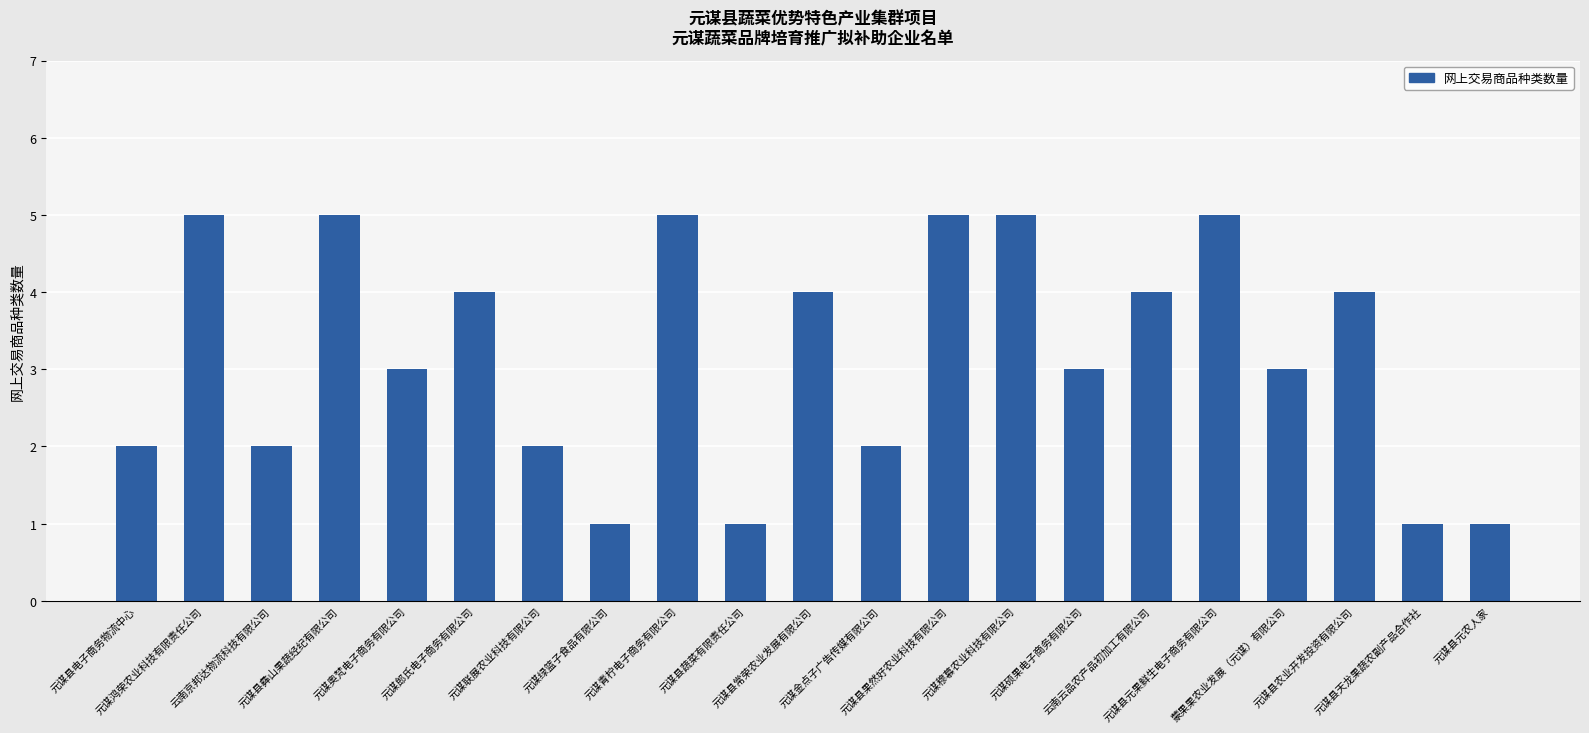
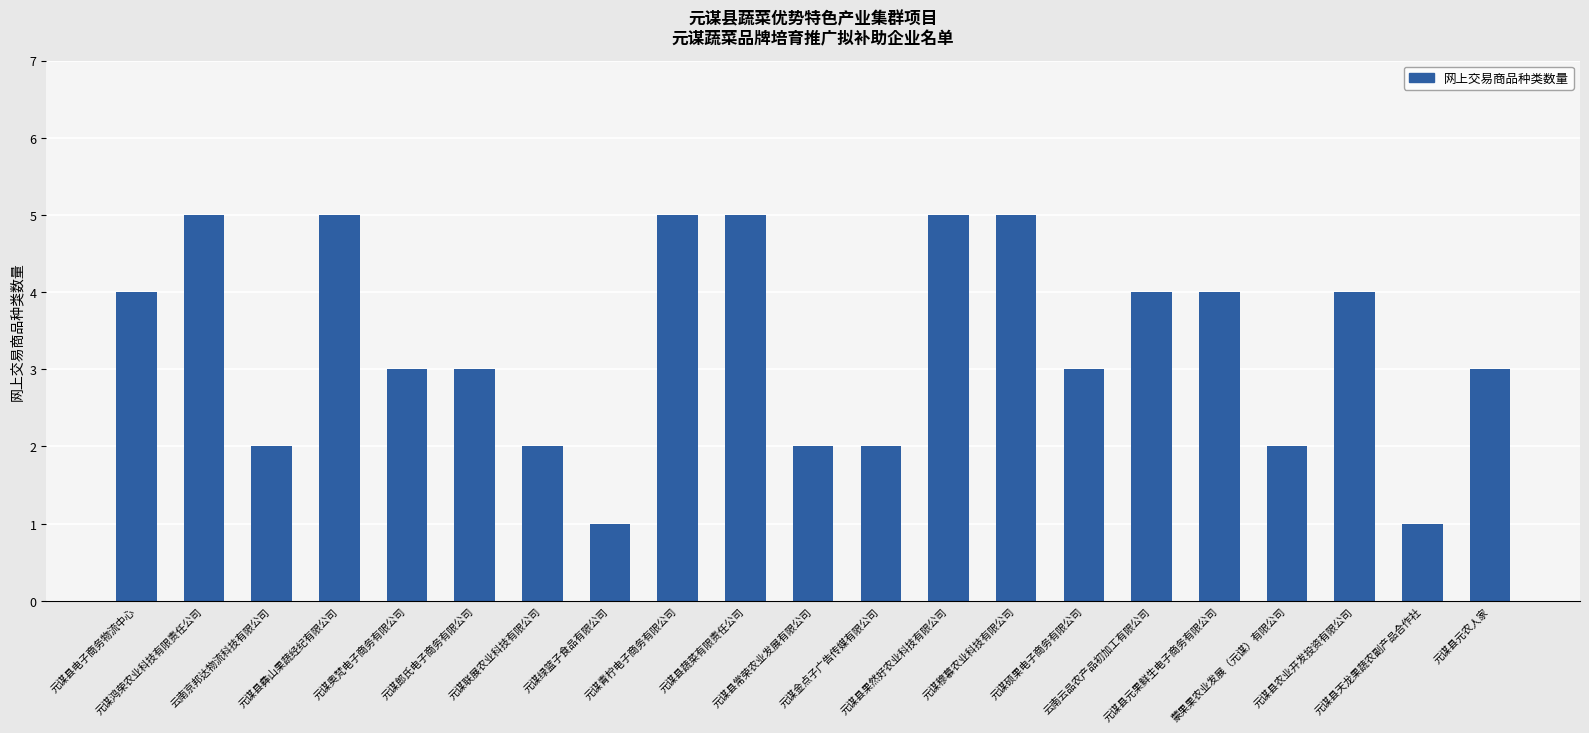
  {
-   "元谋县电子商务物流中心": 2,
+   "元谋县电子商务物流中心": 4,
    "元谋鸿荣农业科技有限责任公司": 5,
    "云南京邦达物流科技有限公司": 2,
    "元谋县彝山果蔬经纪有限公司": 5,
    "元谋奥梵电子商务有限公司": 3,
-   "元谋郎氏电子商务有限公司": 4,
+   "元谋郎氏电子商务有限公司": 3,
    "元谋联展农业科技有限公司": 2,
    "元谋绿篮子食品有限公司": 1,
    "元谋青柠电子商务有限公司": 5,
-   "元谋县蔬菜有限责任公司": 1,
-   "元谋县常荣农业发展有限公司": 4,
+   "元谋县蔬菜有限责任公司": 5,
+   "元谋县常荣农业发展有限公司": 2,
    "元谋金点子广告传媒有限公司": 2,
    "元谋县果然好农业科技有限公司": 5,
    "元谋穆慕农业科技有限公司": 5,
    "元谋硕果电子商务有限公司": 3,
    "云南云品农产品初加工有限公司": 4,
-   "元谋县元果鲜生电子商务有限公司": 5,
-   "蒙果果农业发展（元谋）有限公司": 3,
+   "元谋县元果鲜生电子商务有限公司": 4,
+   "蒙果果农业发展（元谋）有限公司": 2,
    "元谋县农业开发投资有限公司": 4,
    "元谋县天龙果蔬农副产品合作社": 1,
-   "元谋县元农人家": 1
+   "元谋县元农人家": 3
  }
